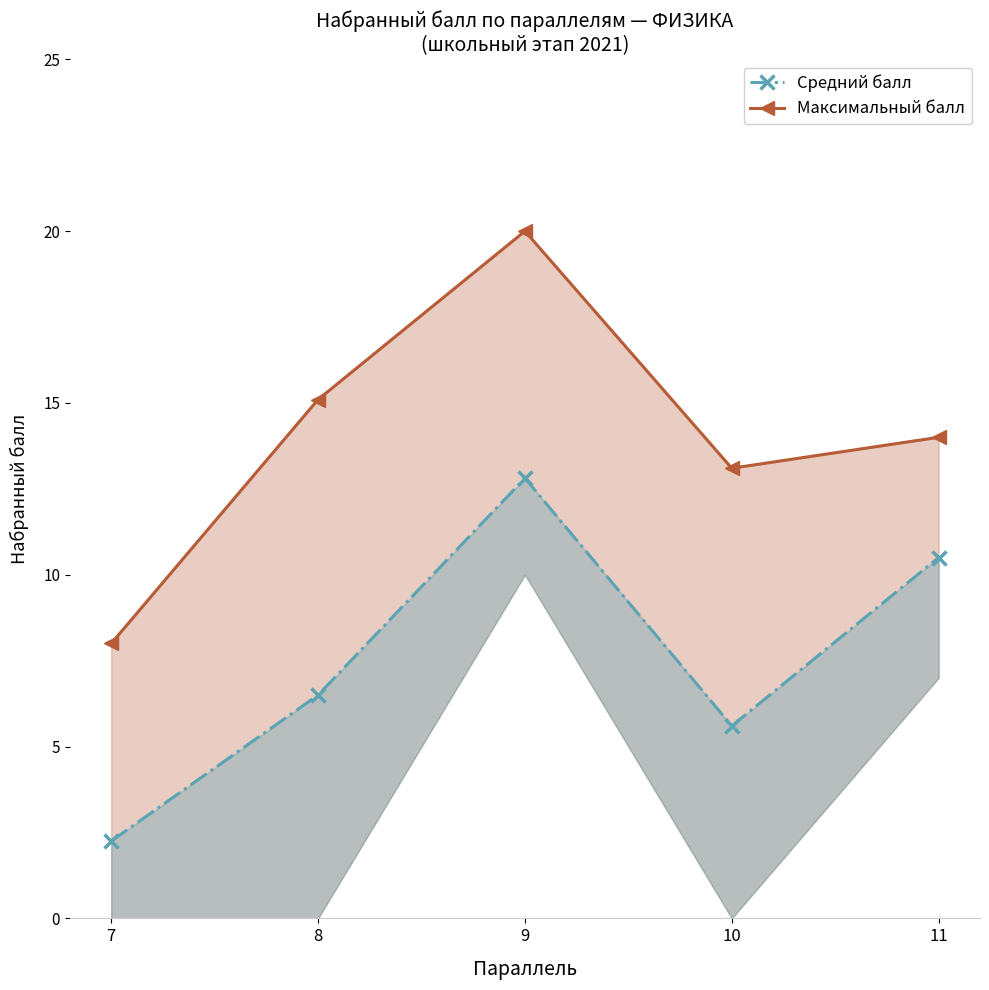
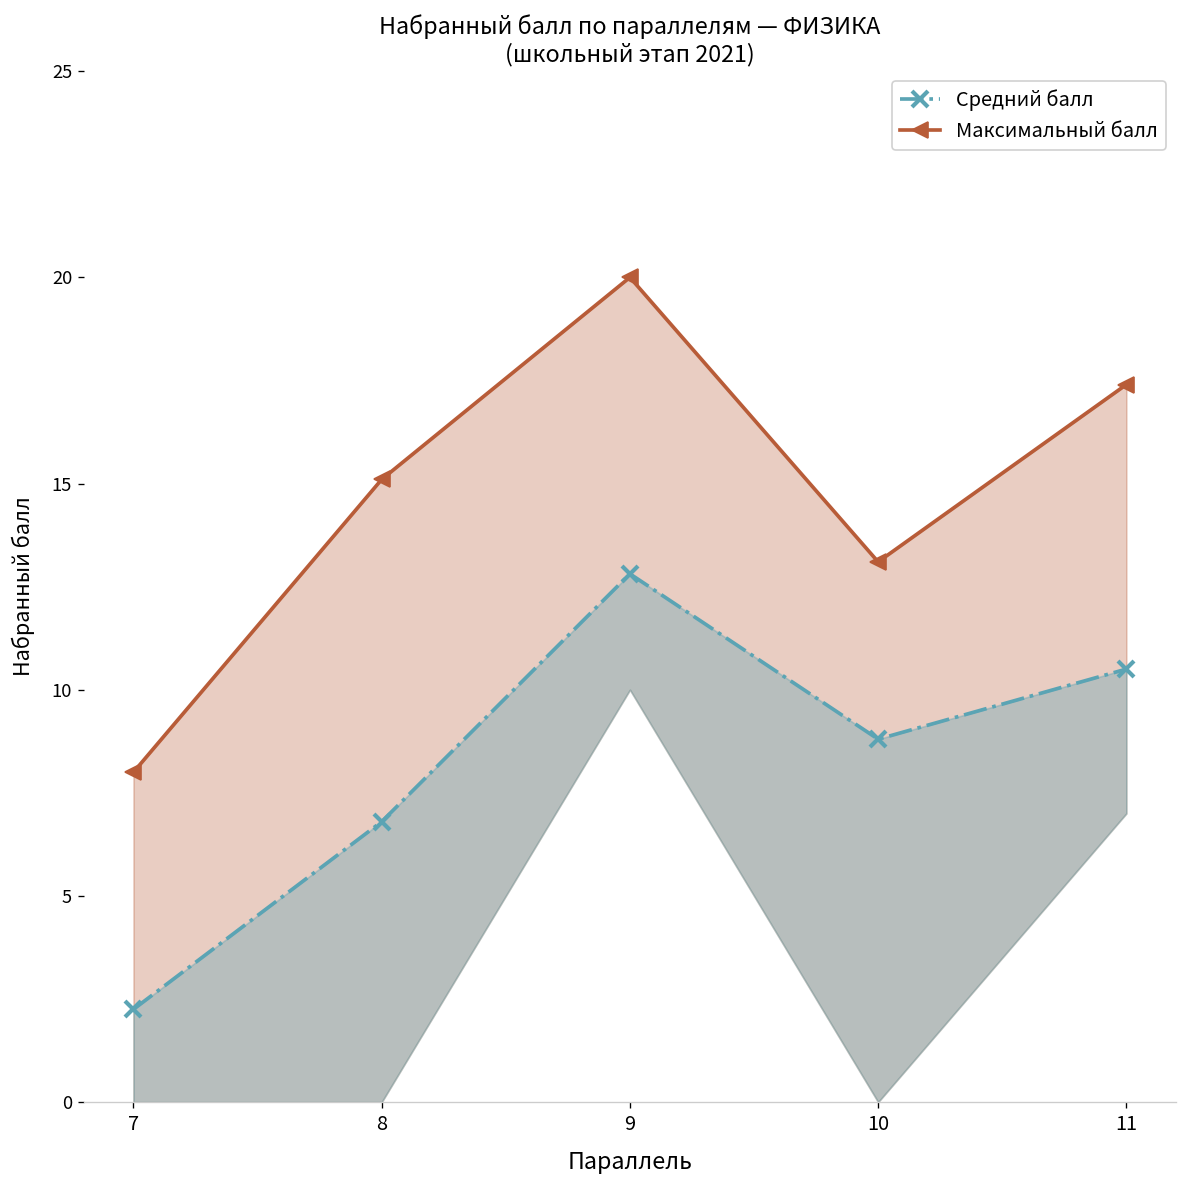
  {
    "Средний балл": {
      "7": 2.3,
-     "8": 6.5,
+     "8": 6.8,
      "9": 12.8,
-     "10": 5.6,
+     "10": 8.8,
      "11": 10.5
    },
    "Максимальный балл": {
      "7": 8.0,
      "8": 15.1,
      "9": 20.0,
      "10": 13.1,
-     "11": 14.0
+     "11": 17.4
    }
  }
